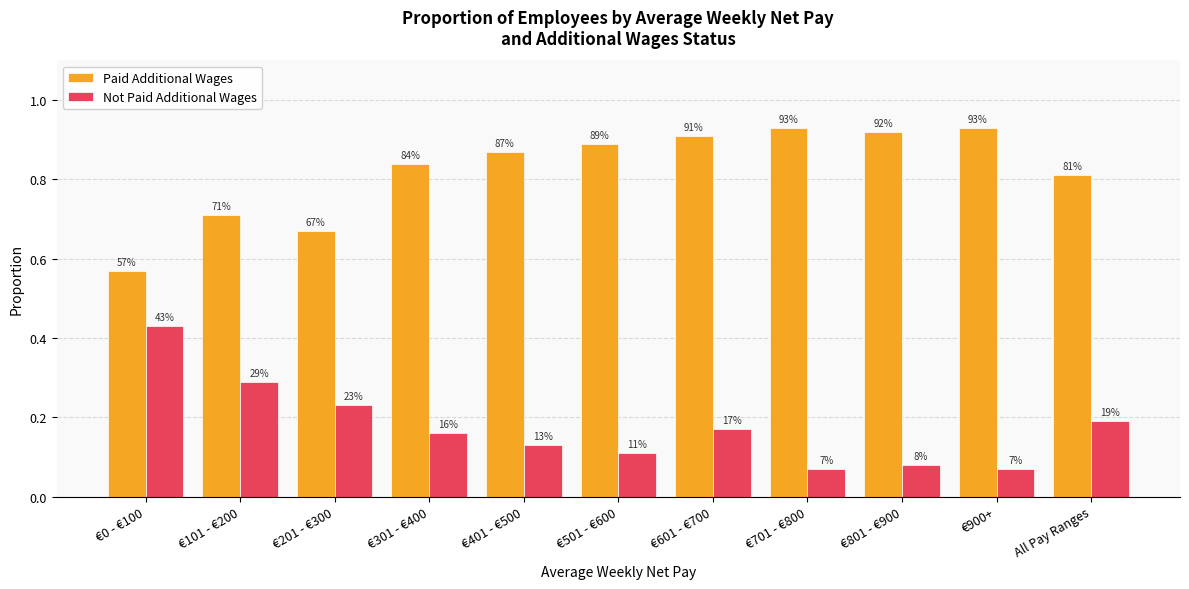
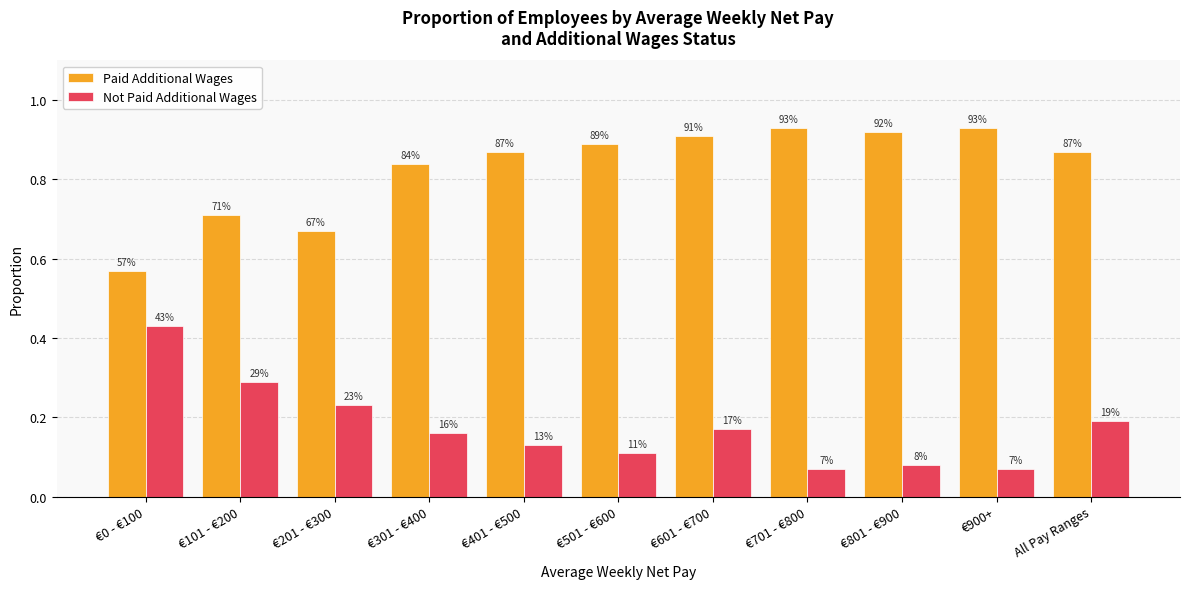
  {
    "Paid Additional Wages": {
      "€0 - €100": "57%",
      "€101 - €200": "71%",
      "€201 - €300": "67%",
      "€301 - €400": "84%",
      "€401 - €500": "87%",
      "€501 - €600": "89%",
      "€601 - €700": "91%",
      "€701 - €800": "93%",
      "€801 - €900": "92%",
      "€900+": "93%",
-     "All Pay Ranges": "81%"
+     "All Pay Ranges": "87%"
    },
    "Not Paid Additional Wages": {
      "€0 - €100": "43%",
      "€101 - €200": "29%",
      "€201 - €300": "23%",
      "€301 - €400": "16%",
      "€401 - €500": "13%",
      "€501 - €600": "11%",
      "€601 - €700": "17%",
      "€701 - €800": "7%",
      "€801 - €900": "8%",
      "€900+": "7%",
      "All Pay Ranges": "19%"
    }
  }
